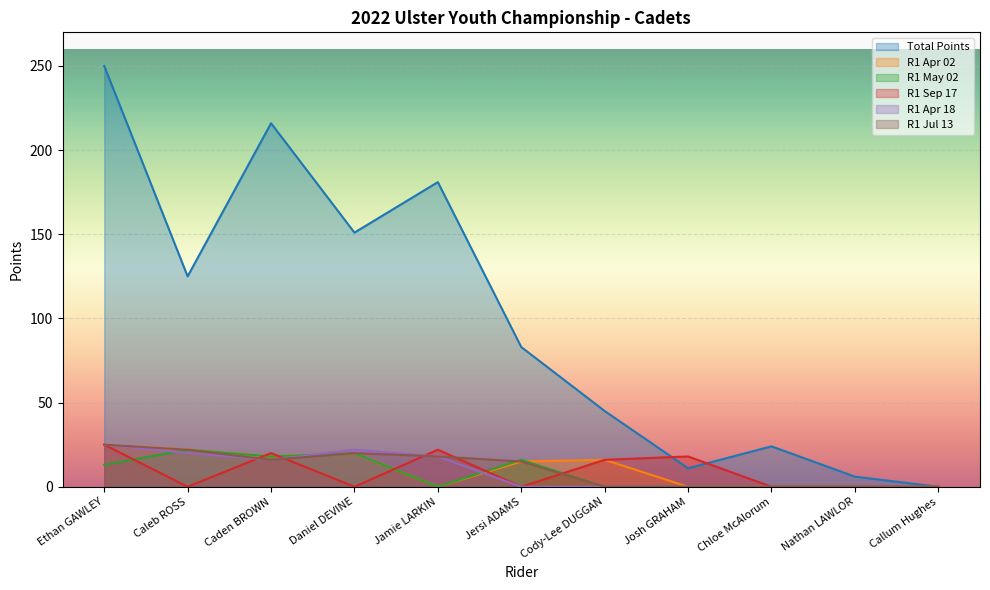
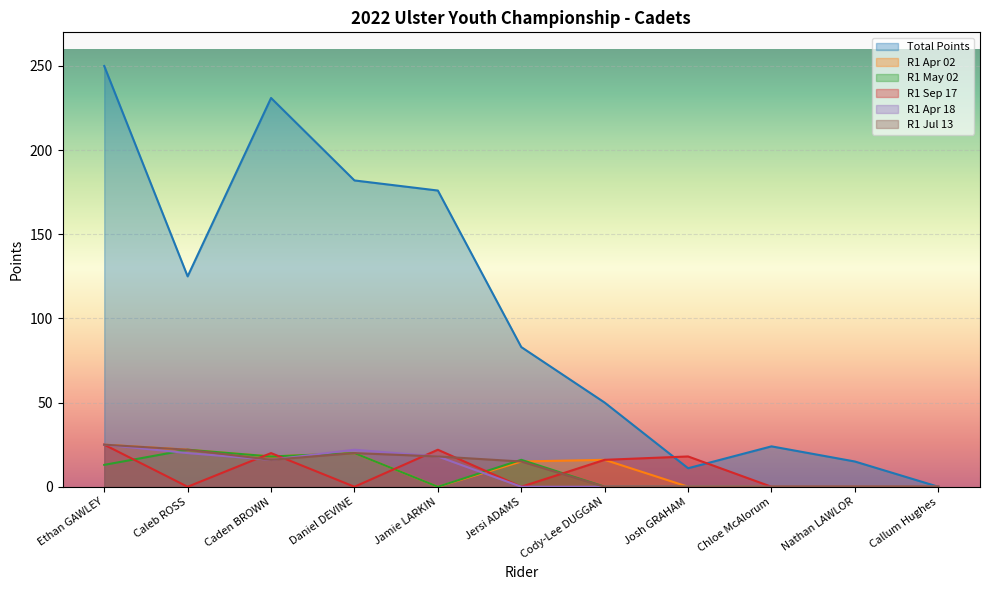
  {
    "Total Points": {
      "Ethan GAWLEY": 250,
      "Caleb ROSS": 125,
-     "Caden BROWN": 216,
-     "Daniel DEVINE": 151,
-     "Jamie LARKIN": 181,
+     "Caden BROWN": 231,
+     "Daniel DEVINE": 182,
+     "Jamie LARKIN": 176,
      "Jersi ADAMS": 83,
-     "Cody-Lee DUGGAN": 45,
+     "Cody-Lee DUGGAN": 50,
      "Josh GRAHAM": 11,
      "Chloe McAlorum": 24,
-     "Nathan LAWLOR": 6
+     "Nathan LAWLOR": 15
    },
    "R1 May 02": {
      "Ethan GAWLEY": 13
    },
    "R1 Apr 18": {
      "Caleb ROSS": 20,
      "Daniel DEVINE": 22
    }
  }
